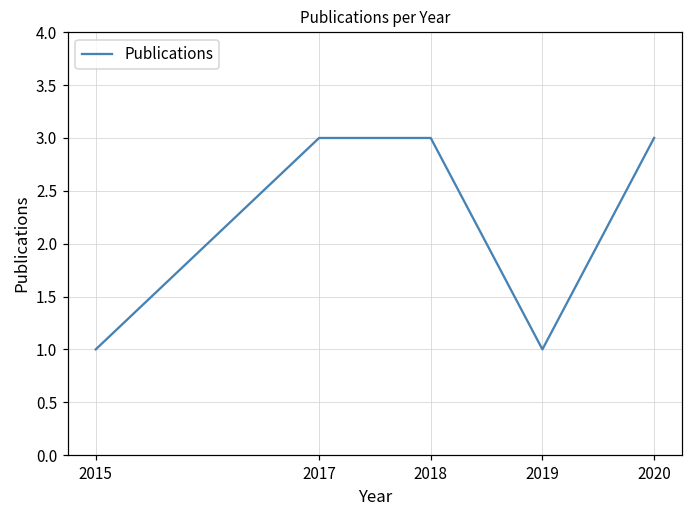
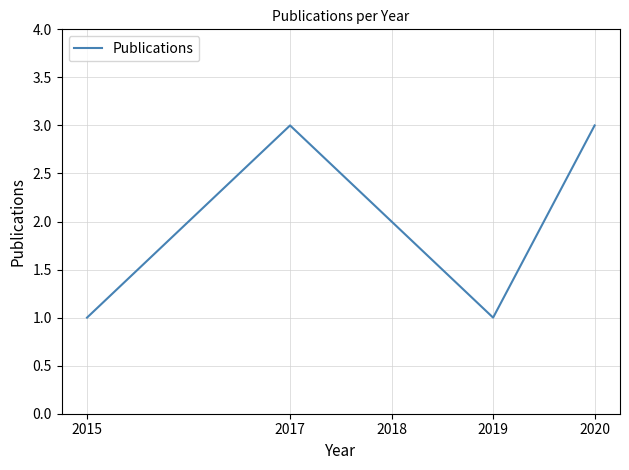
  {
    "2015": 1,
    "2017": 3,
-   "2018": 3,
+   "2018": 2,
    "2019": 1,
    "2020": 3
  }
